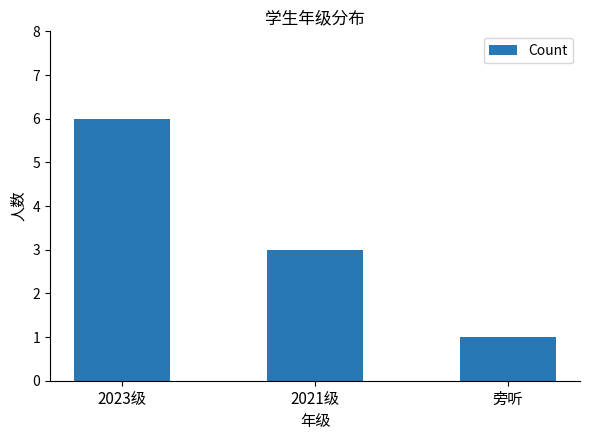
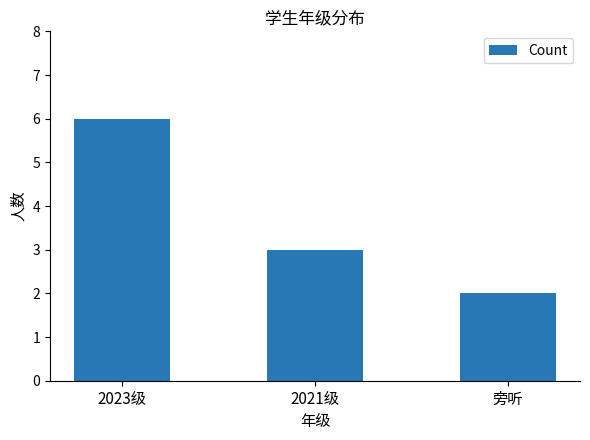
  {
    "2023级": 6,
    "2021级": 3,
-   "旁听": 1
+   "旁听": 2
  }
